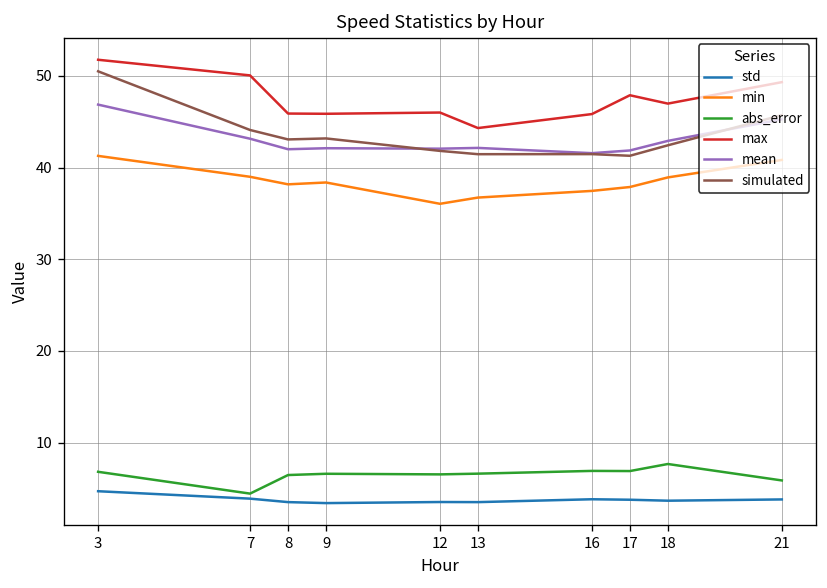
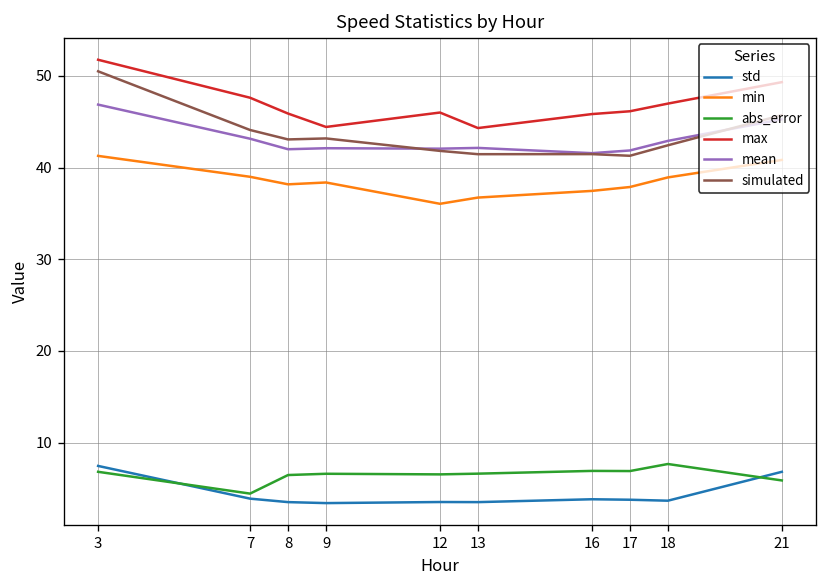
  {
    "std": {
-     "3": 5,
+     "3": 7,
      "7": 4,
      "8": 3,
      "9": 3,
      "12": 4,
      "13": 3,
      "16": 4,
      "17": 4,
      "18": 4,
-     "21": 4
+     "21": 7
    },
    "min": {
      "3": 41,
      "7": 39,
      "8": 38,
      "9": 38,
      "12": 36,
      "13": 37,
      "16": 37,
      "17": 38,
      "18": 39
    },
    "abs_error": {
      "3": 7,
      "7": 4,
      "8": 6,
      "9": 7,
      "12": 7,
      "13": 7,
      "16": 7,
      "17": 7,
      "18": 8,
      "21": 6
    },
    "max": {
      "3": 52,
-     "7": 50,
+     "7": 48,
      "8": 46,
-     "9": 46,
+     "9": 44,
      "12": 46,
      "13": 44,
      "16": 46,
-     "17": 48,
+     "17": 46,
      "18": 47
    },
    "mean": {
      "3": 47,
      "7": 43,
      "8": 42,
      "9": 42,
      "13": 42,
      "17": 42,
      "18": 43
    },
    "simulated": {
      "3": 51,
      "7": 44,
      "8": 43,
      "9": 43,
      "13": 41,
      "17": 41,
      "18": 42
    }
  }
